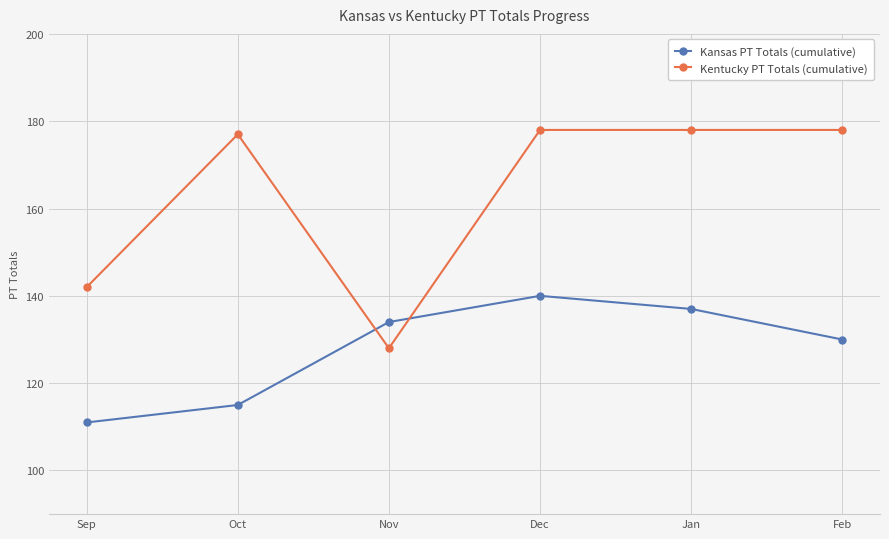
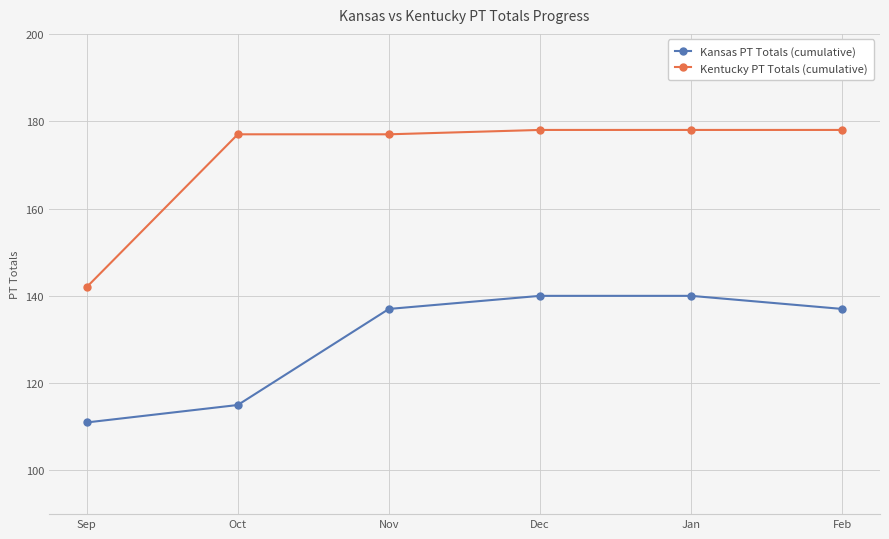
  {
    "Kansas PT Totals (cumulative)": {
      "Sep": 111,
      "Oct": 115,
-     "Nov": 134,
+     "Nov": 137,
      "Dec": 140,
-     "Jan": 137,
-     "Feb": 130
+     "Jan": 140,
+     "Feb": 137
    },
    "Kentucky PT Totals (cumulative)": {
      "Sep": 142,
      "Oct": 177,
-     "Nov": 128,
+     "Nov": 177,
      "Dec": 178,
      "Jan": 178,
      "Feb": 178
    }
  }
